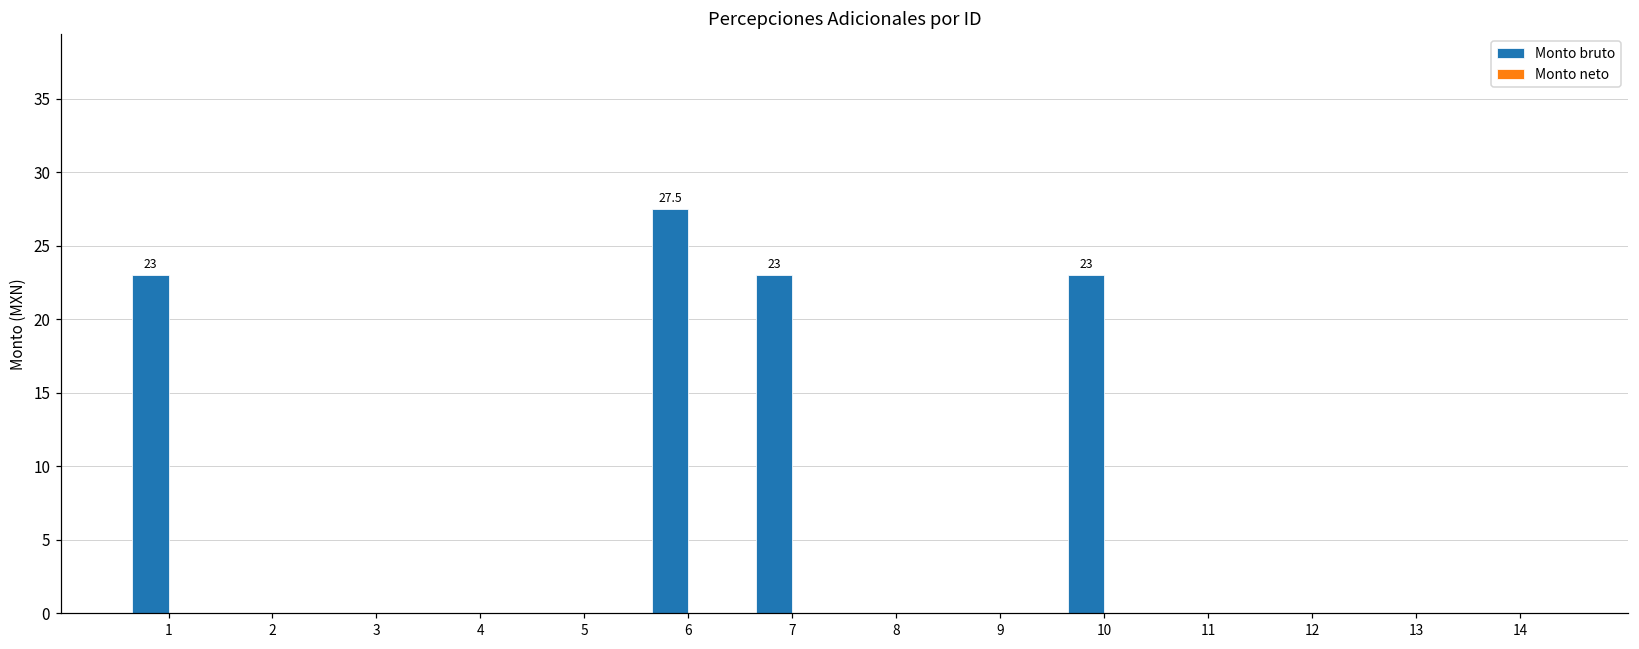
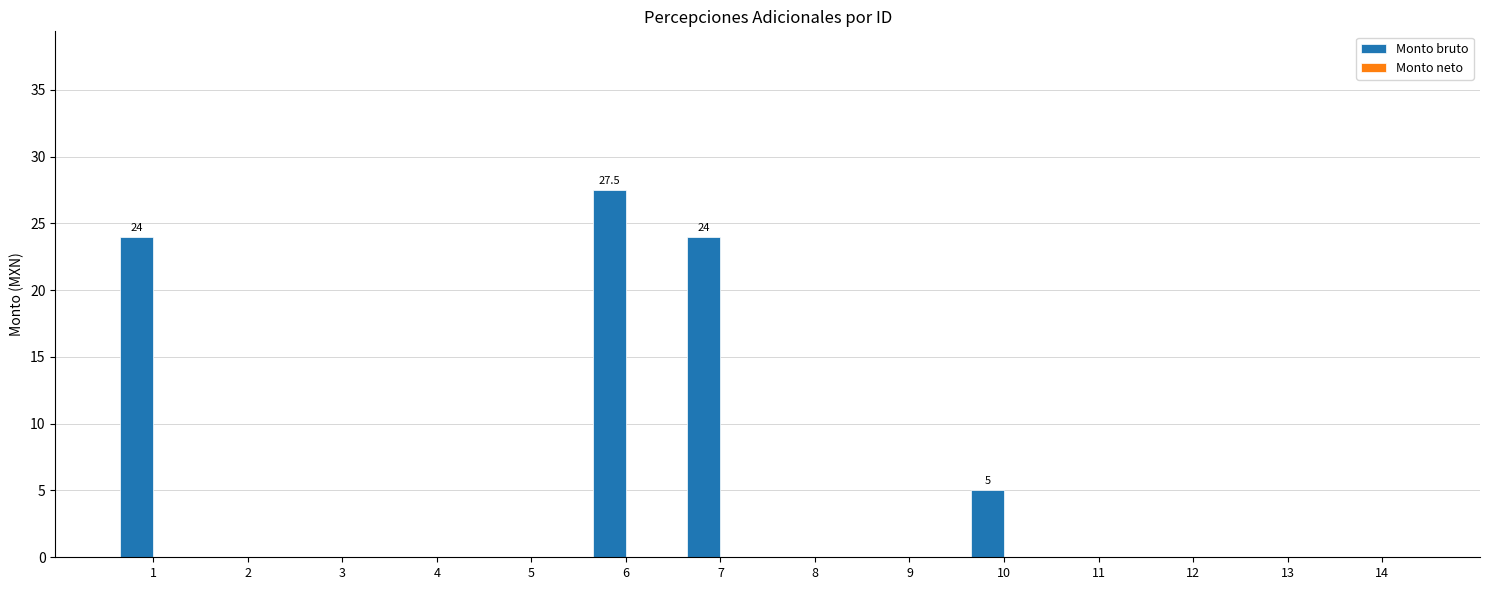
  {
    "Monto bruto": {
-     "1": 23,
+     "1": 24,
      "6": 27.5,
-     "7": 23,
-     "10": 23
+     "7": 24,
+     "10": 5
    },
    "Monto neto": {
      "1": 0.0,
      "2": 0.0,
      "3": 0.0,
      "4": 0.0,
      "5": 0.0,
      "6": 0.0,
      "7": 0.0,
      "8": 0.0,
      "9": 0.0,
      "10": 0.0,
      "11": 0.0,
      "12": 0.0,
      "13": 0.0,
      "14": 0.0
    }
  }
